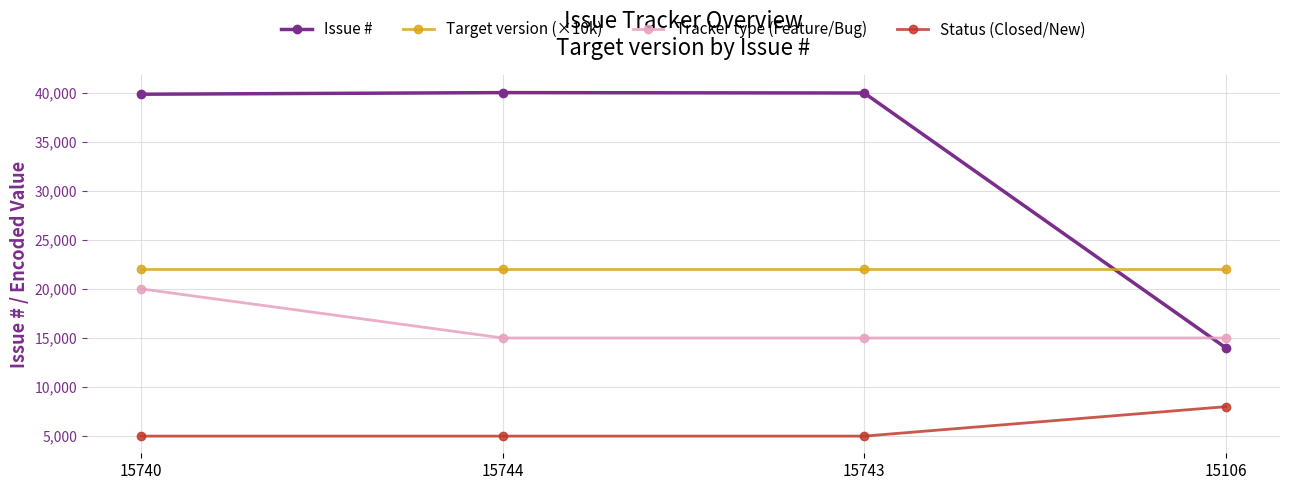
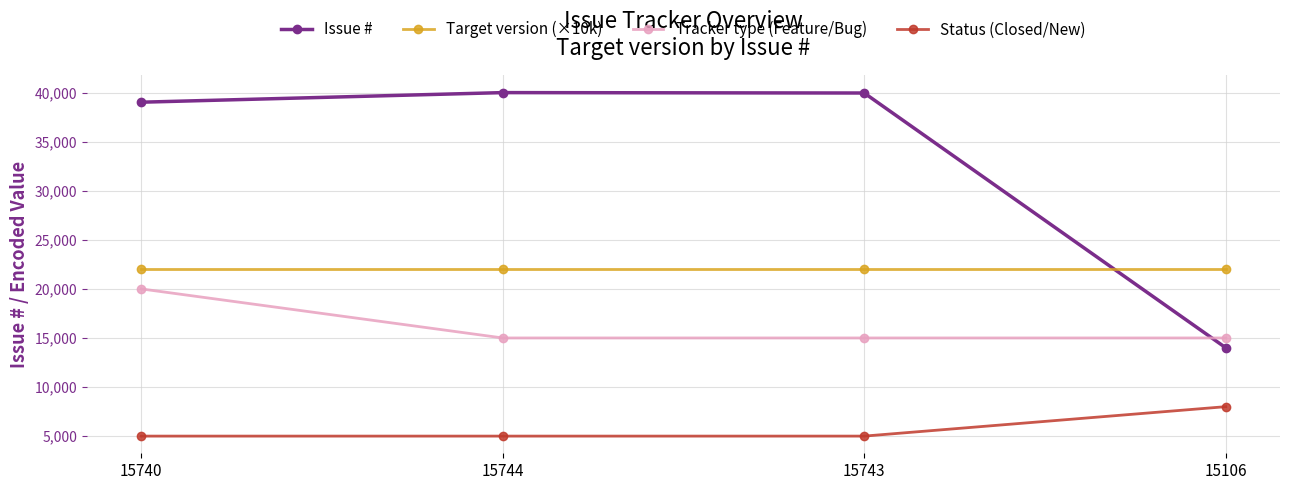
  {
    "Issue #": {
-     "15740": "40,000",
+     "15740": "39,000",
      "15744": "40,000",
      "15743": "40,000",
      "15106": "14,000"
    },
    "Target version (×10k)": {
      "15740": "22,000",
      "15744": "22,000",
      "15743": "22,000",
      "15106": "22,000"
    },
    "Tracker type (Feature/Bug)": {
      "15740": "20,000",
      "15744": "15,000",
      "15743": "15,000",
      "15106": "15,000"
    },
    "Status (Closed/New)": {
      "15740": "5,000",
      "15744": "5,000",
      "15743": "5,000",
      "15106": "8,000"
    }
  }
